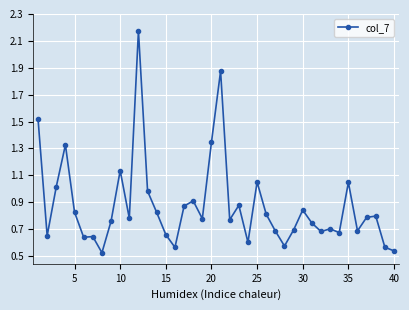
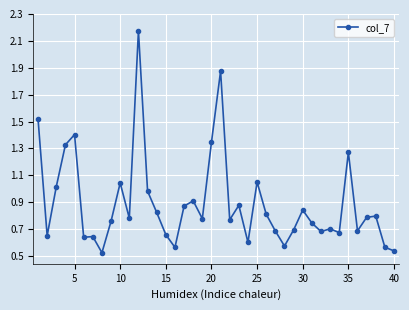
  {
-   "5": 0.83,
-   "10": 1.14,
+   "5": 1.40,
+   "10": 1.04,
    "15": 0.66,
    "20": 1.35,
    "25": 1.05,
    "30": 0.84,
-   "35": 1.05,
+   "35": 1.27,
    "40": 0.54
  }
